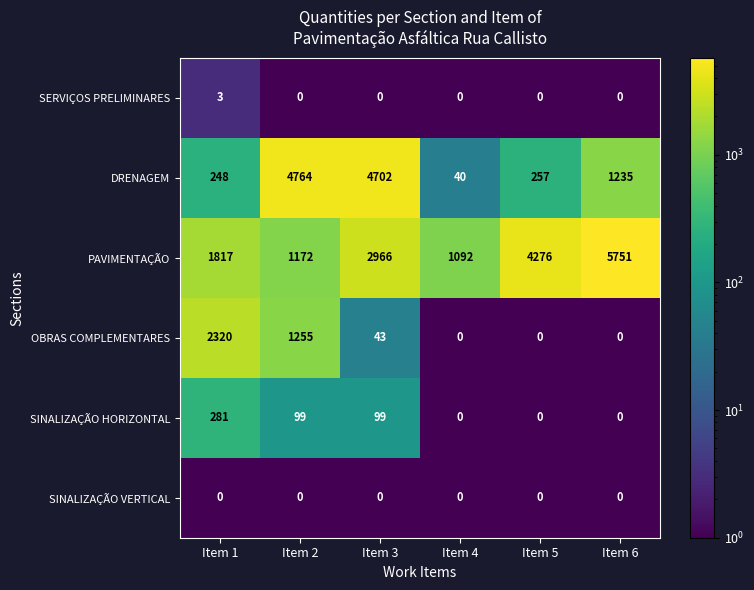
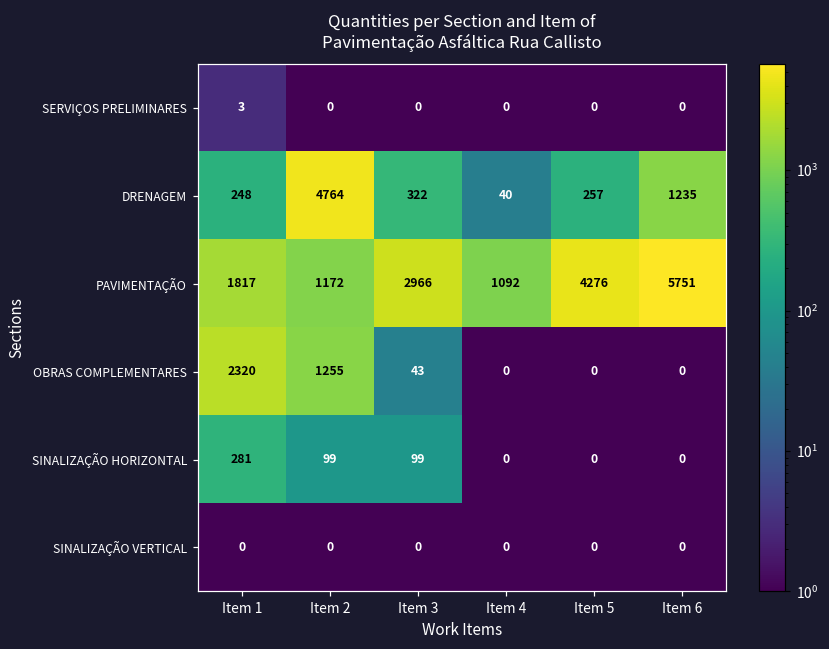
  {
    "SERVIÇOS PRELIMINARES": {
      "Item 1": 3,
      "Item 2": 0,
      "Item 3": 0,
      "Item 4": 0,
      "Item 5": 0,
      "Item 6": 0
    },
    "DRENAGEM": {
      "Item 1": 248,
      "Item 2": 4764,
-     "Item 3": 4702,
+     "Item 3": 322,
      "Item 4": 40,
      "Item 5": 257,
      "Item 6": 1235
    },
    "PAVIMENTAÇÃO": {
      "Item 1": 1817,
      "Item 2": 1172,
      "Item 3": 2966,
      "Item 4": 1092,
      "Item 5": 4276,
      "Item 6": 5751
    },
    "OBRAS COMPLEMENTARES": {
      "Item 1": 2320,
      "Item 2": 1255,
      "Item 3": 43,
      "Item 4": 0,
      "Item 5": 0,
      "Item 6": 0
    },
    "SINALIZAÇÃO HORIZONTAL": {
      "Item 1": 281,
      "Item 2": 99,
      "Item 3": 99,
      "Item 4": 0,
      "Item 5": 0,
      "Item 6": 0
    },
    "SINALIZAÇÃO VERTICAL": {
      "Item 1": 0,
      "Item 2": 0,
      "Item 3": 0,
      "Item 4": 0,
      "Item 5": 0,
      "Item 6": 0
    }
  }
